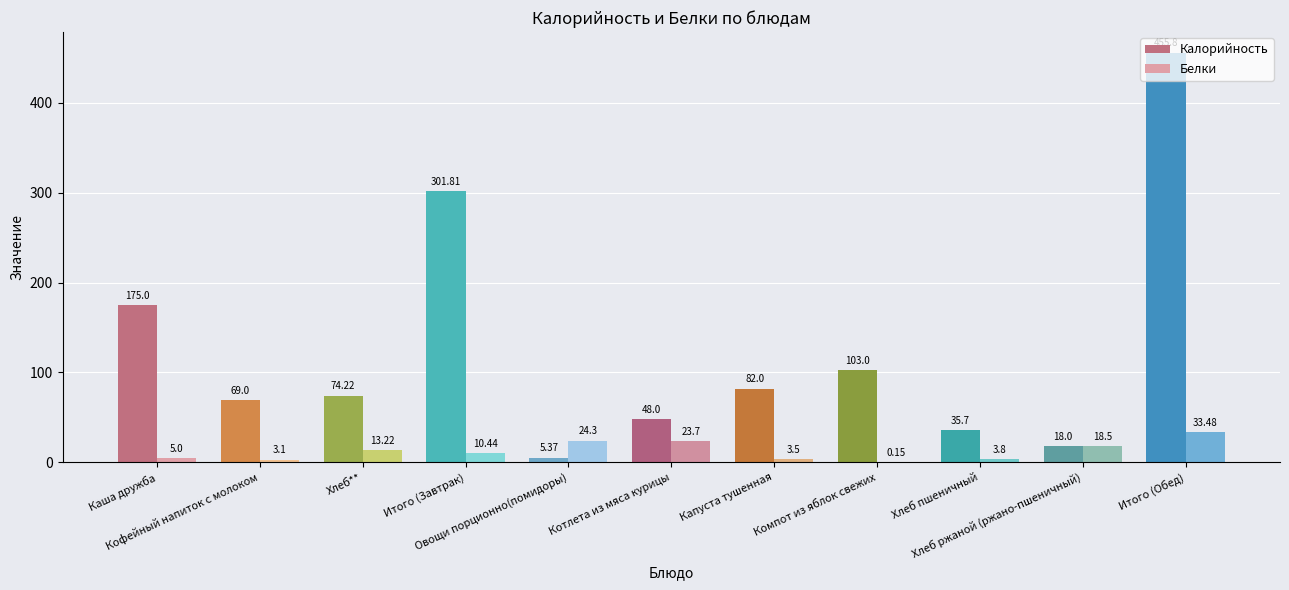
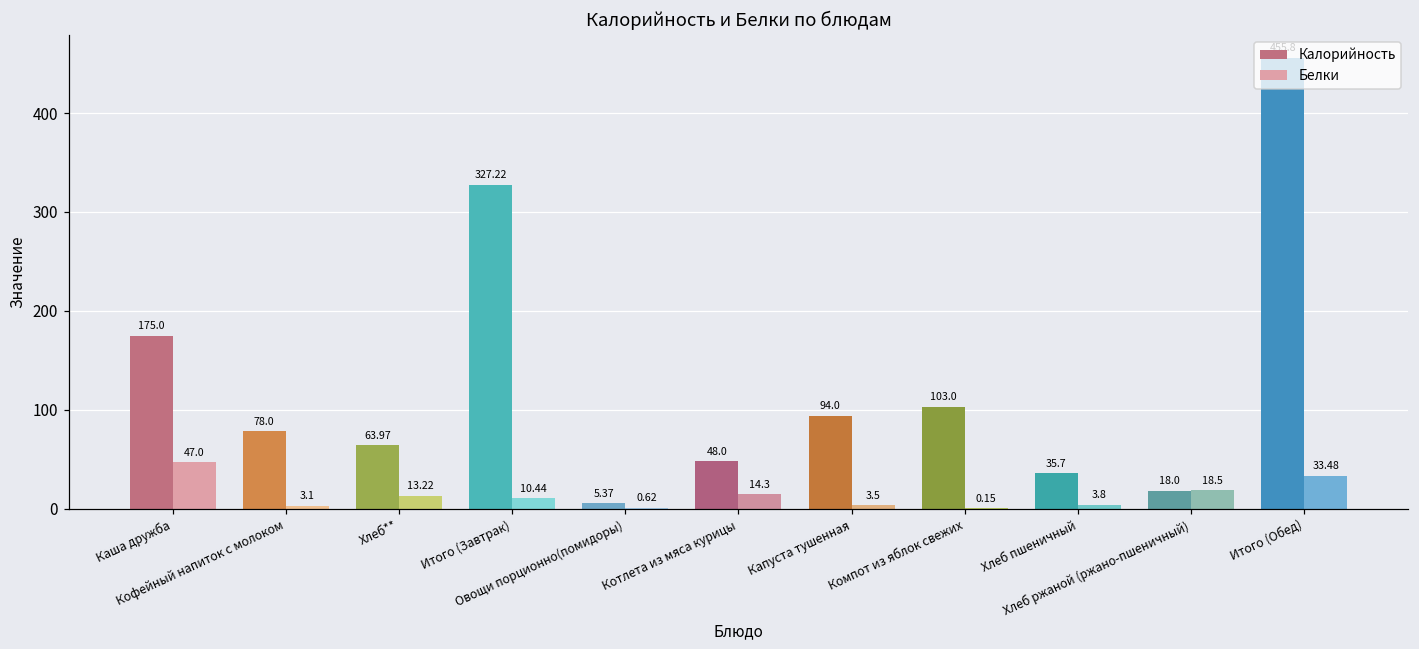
  {
    "Калорийность": {
      "Каша дружба": 175.0,
-     "Кофейный напиток с молоком": 69.0,
-     "Хлеб**": 74.22,
-     "Итого (Завтрак)": 301.81,
+     "Кофейный напиток с молоком": 78.0,
+     "Хлеб**": 63.97,
+     "Итого (Завтрак)": 327.22,
      "Овощи порционно(помидоры)": 5.37,
      "Котлета из мяса курицы": 48.0,
-     "Капуста тушенная": 82.0,
+     "Капуста тушенная": 94.0,
      "Компот из яблок свежих": 103.0,
      "Хлеб пшеничный": 35.7,
      "Хлеб ржаной (ржано-пшеничный)": 18.0
    },
    "Белки": {
-     "Каша дружба": 5.0,
+     "Каша дружба": 47.0,
      "Кофейный напиток с молоком": 3.1,
      "Хлеб**": 13.22,
      "Итого (Завтрак)": 10.44,
-     "Овощи порционно(помидоры)": 24.3,
-     "Котлета из мяса курицы": 23.7,
+     "Овощи порционно(помидоры)": 0.62,
+     "Котлета из мяса курицы": 14.3,
      "Капуста тушенная": 3.5,
      "Компот из яблок свежих": 0.15,
      "Хлеб пшеничный": 3.8,
      "Хлеб ржаной (ржано-пшеничный)": 18.5,
      "Итого (Обед)": 33.48
    }
  }
